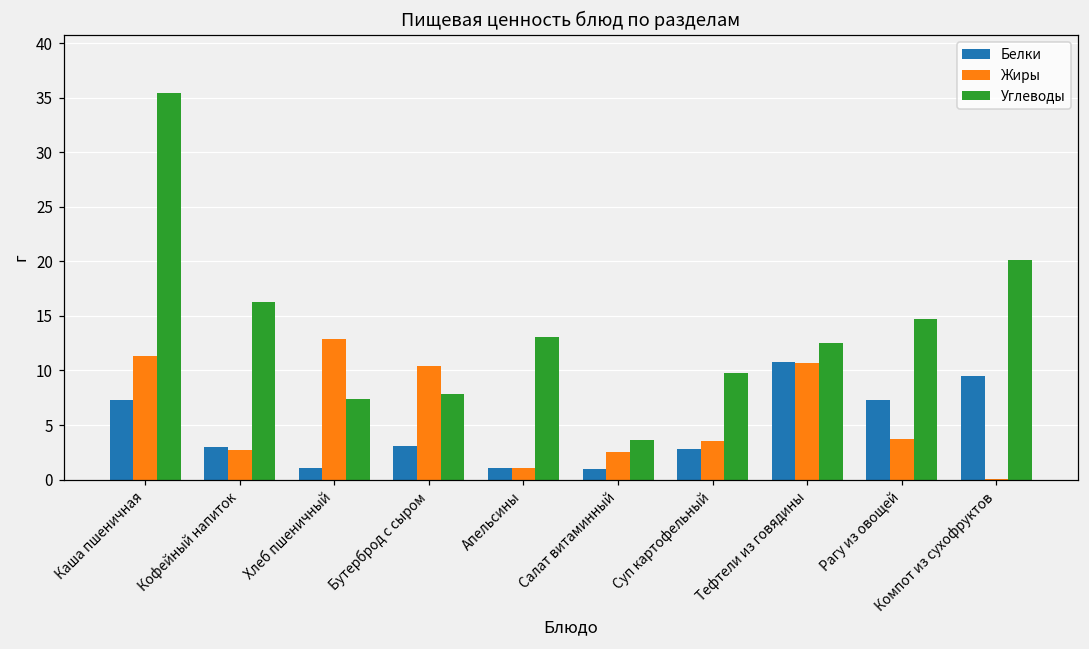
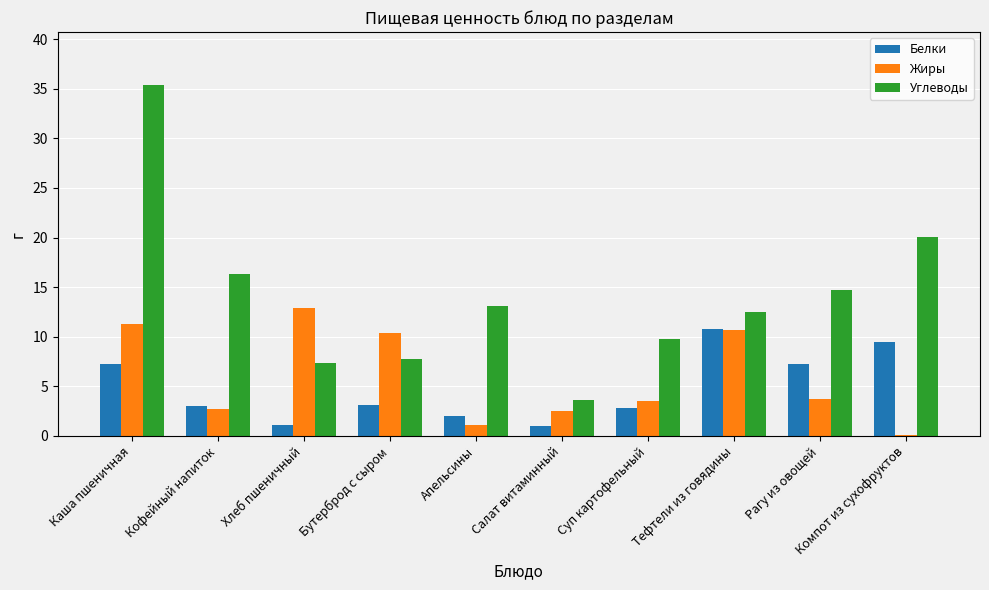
  {
    "Белки": {
      "Каша пшеничная": 7,
      "Кофейный напиток": 3,
      "Хлеб пшеничный": 1,
      "Бутерброд с сыром": 3,
-     "Апельсины": 1,
+     "Апельсины": 2,
      "Салат витаминный": 1,
      "Суп картофельный": 3,
      "Тефтели из говядины": 11,
      "Рагу из овощей": 7,
      "Компот из сухофруктов": 10
    },
    "Жиры": {
      "Каша пшеничная": 11,
      "Кофейный напиток": 3,
      "Хлеб пшеничный": 13,
      "Бутерброд с сыром": 10,
      "Апельсины": 1,
      "Салат витаминный": 3,
      "Суп картофельный": 4,
      "Тефтели из говядины": 11,
      "Рагу из овощей": 4
    },
    "Углеводы": {
      "Каша пшеничная": 35,
      "Кофейный напиток": 16,
      "Хлеб пшеничный": 7,
      "Бутерброд с сыром": 8,
      "Апельсины": 13,
      "Салат витаминный": 4,
      "Суп картофельный": 10,
      "Тефтели из говядины": 13,
      "Рагу из овощей": 15,
      "Компот из сухофруктов": 20
    }
  }
